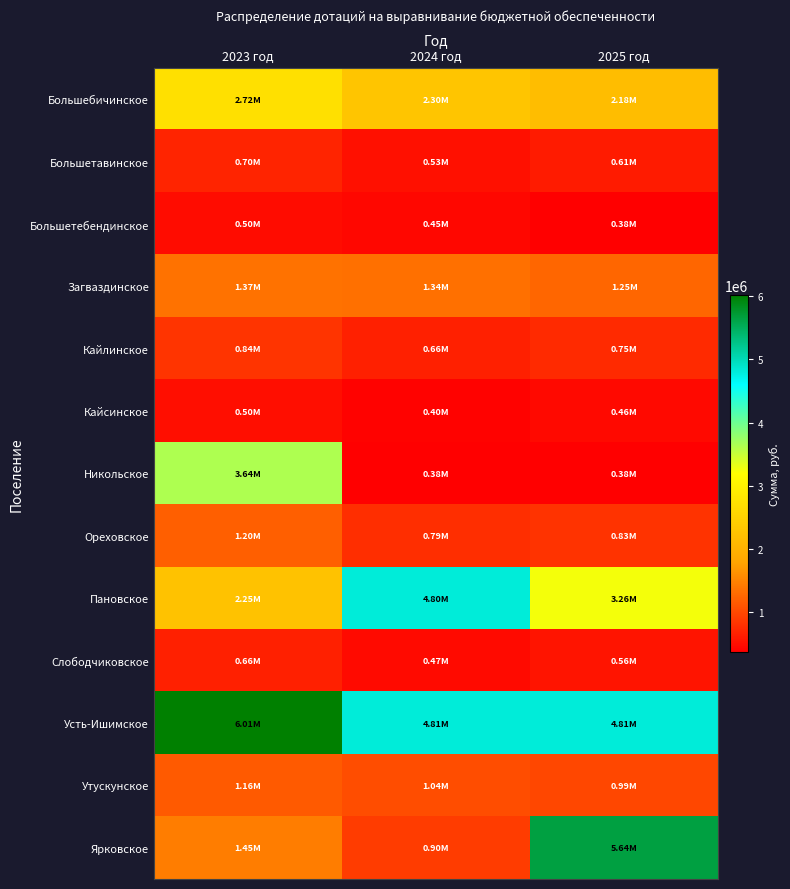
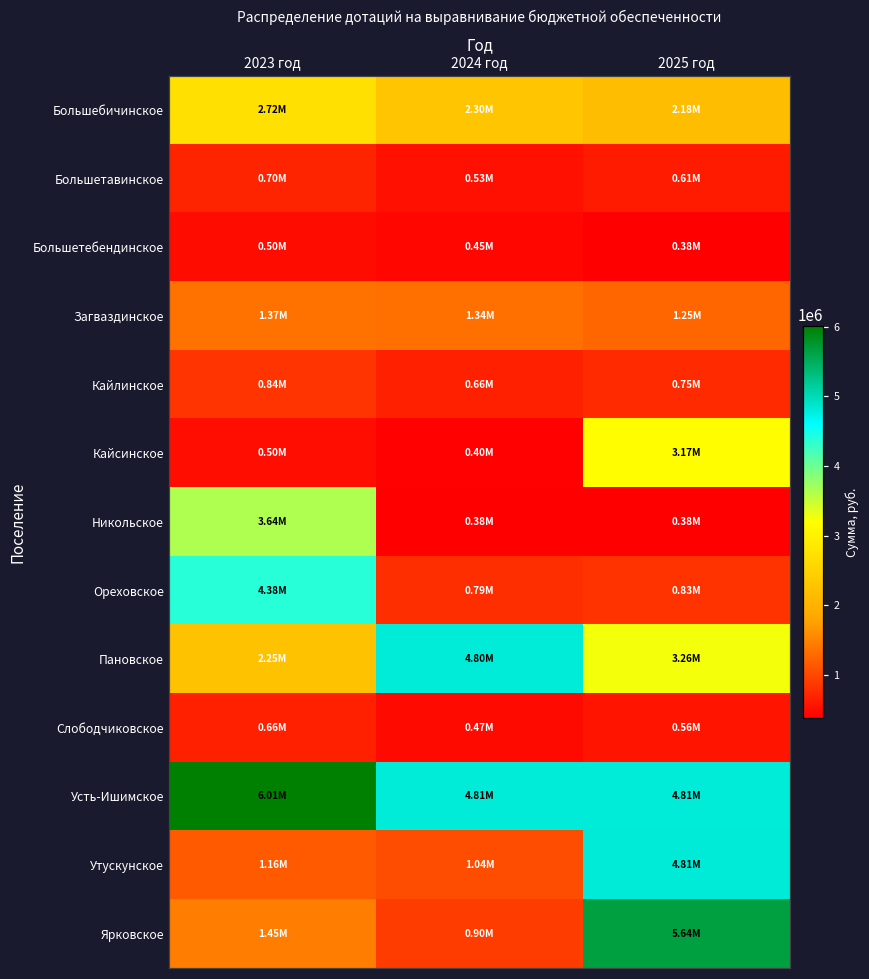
  {
    "Большебичинское": {
      "2023 год": "2.72М",
      "2024 год": "2.30М",
      "2025 год": "2.18М"
    },
    "Большетавинское": {
      "2023 год": "0.70М",
      "2024 год": "0.53М",
      "2025 год": "0.61М"
    },
    "Большетебендинское": {
      "2023 год": "0.50М",
      "2024 год": "0.45М",
      "2025 год": "0.38М"
    },
    "Загваздинское": {
      "2023 год": "1.37М",
      "2024 год": "1.34М",
      "2025 год": "1.25М"
    },
    "Кайлинское": {
      "2023 год": "0.84М",
      "2024 год": "0.66М",
      "2025 год": "0.75М"
    },
    "Кайсинское": {
      "2023 год": "0.50М",
      "2024 год": "0.40М",
-     "2025 год": "0.46М"
+     "2025 год": "3.17М"
    },
    "Никольское": {
      "2023 год": "3.64М",
      "2024 год": "0.38М",
      "2025 год": "0.38М"
    },
    "Ореховское": {
-     "2023 год": "1.20М",
+     "2023 год": "4.38М",
      "2024 год": "0.79М",
      "2025 год": "0.83М"
    },
    "Пановское": {
      "2023 год": "2.25М",
      "2024 год": "4.80М",
      "2025 год": "3.26М"
    },
    "Слободчиковское": {
      "2023 год": "0.66М",
      "2024 год": "0.47М",
      "2025 год": "0.56М"
    },
    "Усть-Ишимское": {
      "2023 год": "6.01М",
      "2024 год": "4.81М",
      "2025 год": "4.81М"
    },
    "Утускунское": {
      "2023 год": "1.16М",
      "2024 год": "1.04М",
-     "2025 год": "0.99М"
+     "2025 год": "4.81М"
    },
    "Ярковское": {
      "2023 год": "1.45М",
      "2024 год": "0.90М",
      "2025 год": "5.64М"
    }
  }
